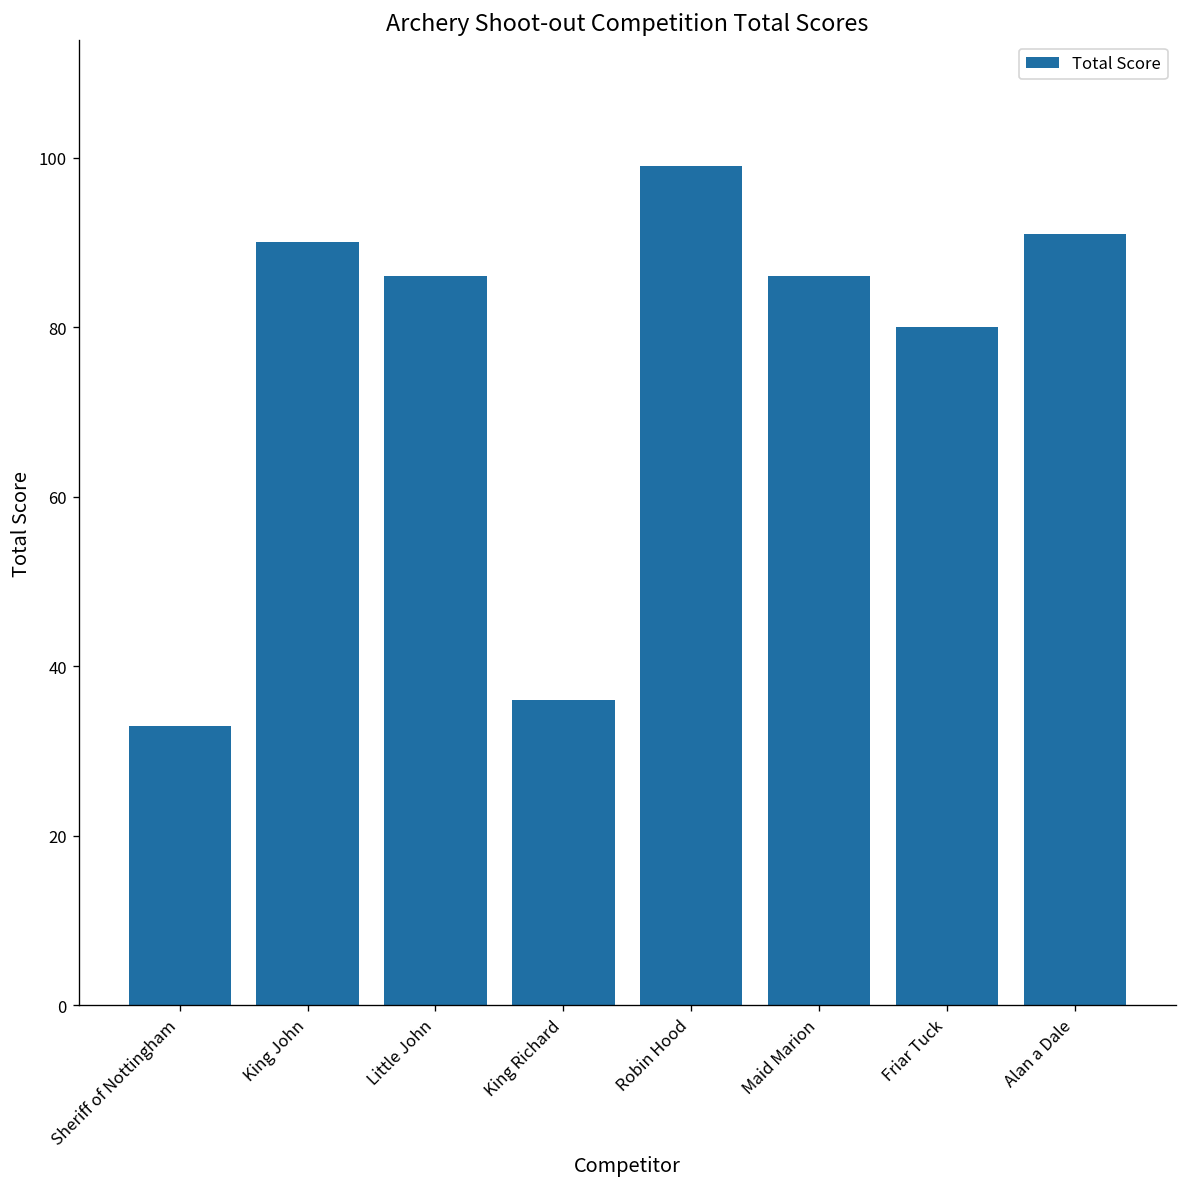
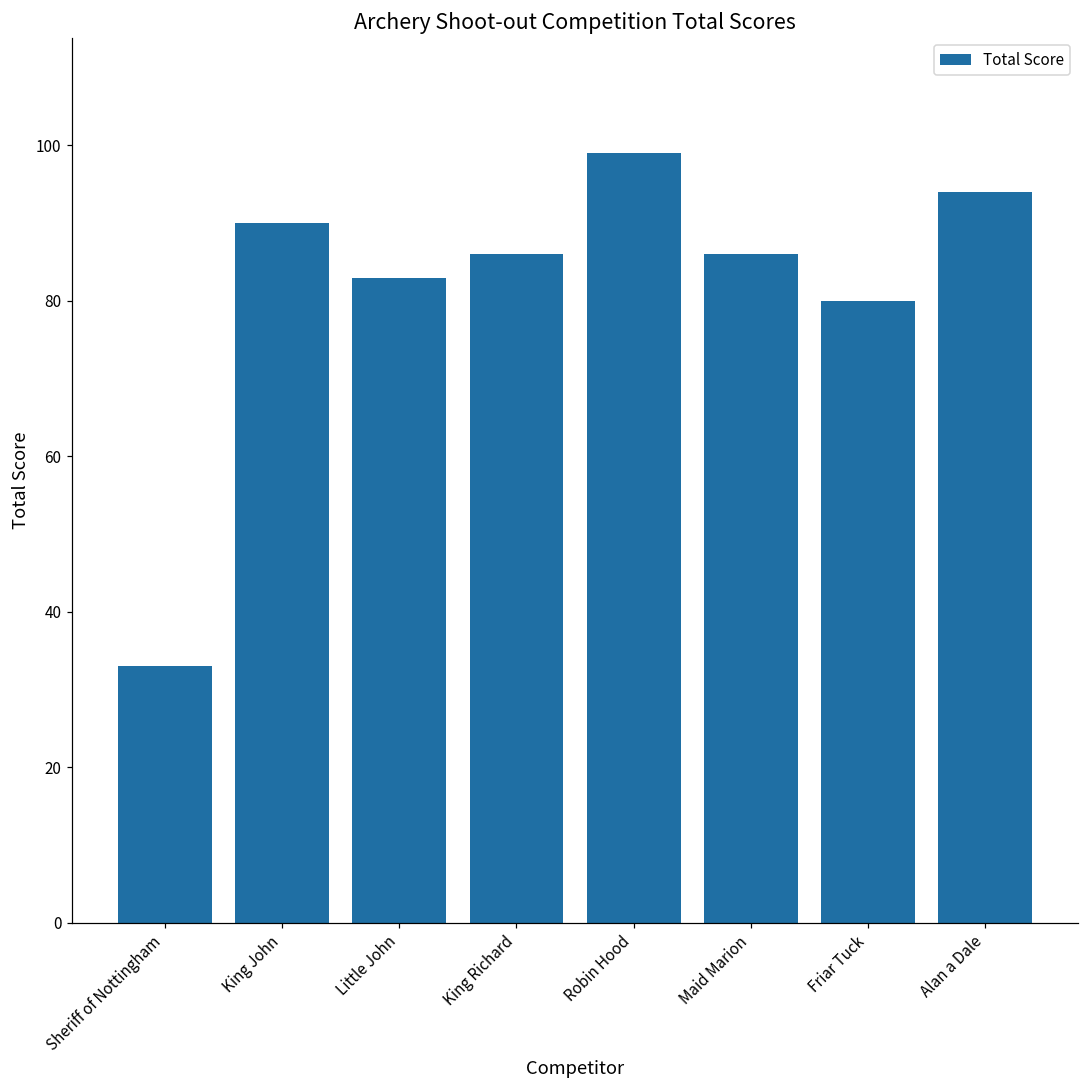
  {
    "Sheriff of Nottingham": 33,
    "King John": 90,
-   "Little John": 86,
-   "King Richard": 36,
+   "Little John": 83,
+   "King Richard": 86,
    "Robin Hood": 99,
    "Maid Marion": 86,
    "Friar Tuck": 80,
-   "Alan a Dale": 91
+   "Alan a Dale": 94
  }
